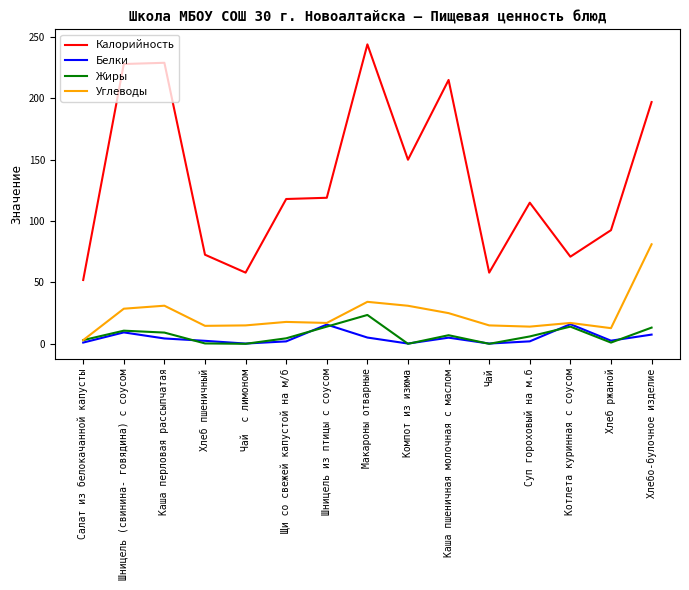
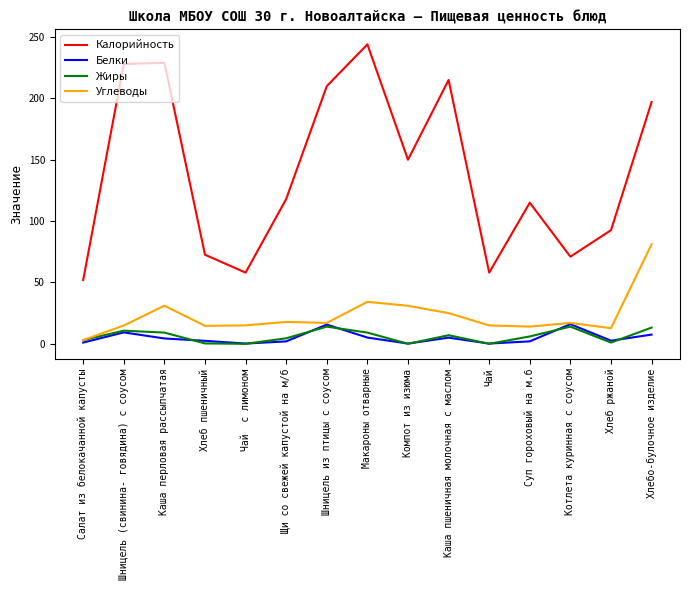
  {
    "Калорийность": {
      "Салат из белокачанной капусты": 52,
      "Хлеб пшеничный": 73,
      "Чай с лимоном": 58,
      "Щи со свежей капустой на м/б": 118,
-     "Шницель из птицы с соусом": 119,
+     "Шницель из птицы с соусом": 210,
      "Макароны отварные": 244,
      "Компот из изюма": 150,
      "Каша пшеничная молочная с маслом": 215,
      "Чай": 58,
      "Суп гороховый на м.б": 115,
      "Котлета куринная с соусом": 71,
      "Хлеб ржаной": 93,
      "Хлебо-булочное изделие": 197
    },
    "Белки": {
      "Каша перловая рассыпчатая": 4,
      "Хлеб пшеничный": 2,
      "Щи со свежей капустой на м/б": 2,
      "Макароны отварные": 5,
      "Суп гороховый на м.б": 2,
      "Хлебо-булочное изделие": 8
    },
    "Жиры": {
      "Каша перловая рассыпчатая": 9,
      "Хлеб пшеничный": 0,
      "Щи со свежей капустой на м/б": 4,
-     "Макароны отварные": 24,
+     "Макароны отварные": 9,
      "Суп гороховый на м.б": 6,
      "Хлебо-булочное изделие": 13
    },
    "Углеводы": {
-     "Шницель (свинина- говядина) с соусом": 29,
+     "Шницель (свинина- говядина) с соусом": 15,
      "Каша перловая рассыпчатая": 31,
      "Хлеб пшеничный": 15,
      "Чай с лимоном": 15,
      "Щи со свежей капустой на м/б": 18,
      "Макароны отварные": 34,
      "Компот из изюма": 31,
      "Каша пшеничная молочная с маслом": 25,
      "Чай": 15,
      "Суп гороховый на м.б": 14,
      "Хлеб ржаной": 13,
      "Хлебо-булочное изделие": 81
    }
  }
